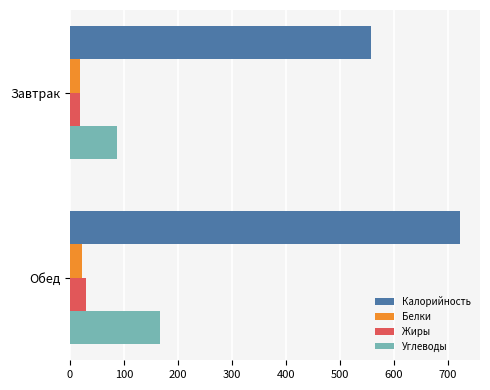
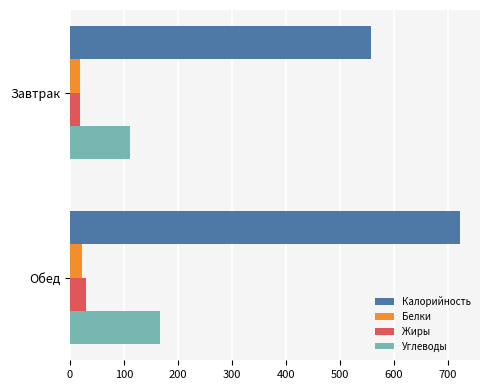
  {
    "Калорийность": {
      "Завтрак": 560,
      "Обед": 720
    },
    "Белки": {
      "Завтрак": 20,
      "Обед": 20
    },
    "Жиры": {
      "Завтрак": 20,
      "Обед": 30
    },
    "Углеводы": {
-     "Завтрак": 90,
+     "Завтрак": 110,
      "Обед": 170
    }
  }
